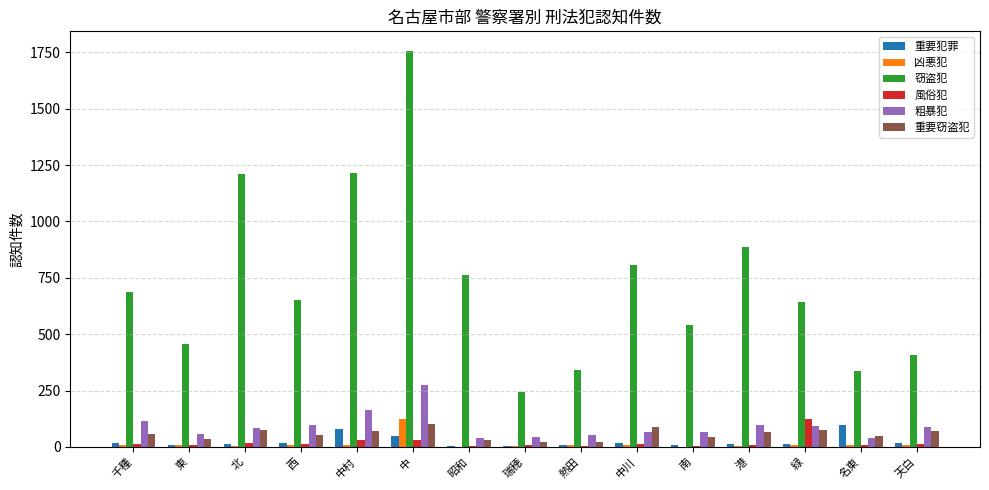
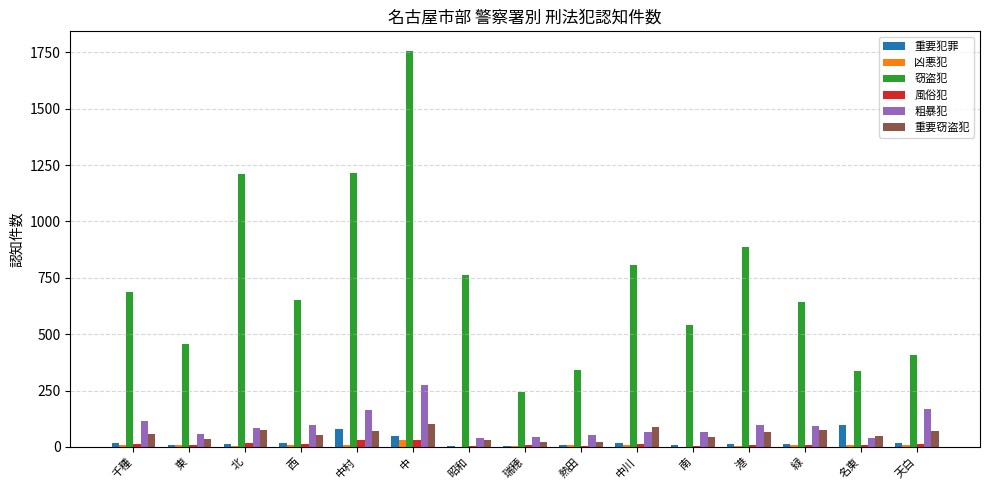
  {
    "重要犯罪": {
      "千種": 20,
      "北": 10,
      "西": 20,
      "中村": 80,
      "中": 50,
      "中川": 20,
      "港": 10,
      "緑": 10,
      "名東": 100,
      "天白": 20
    },
    "凶悪犯": {
-     "中": 120
+     "中": 30
    },
    "窃盗犯": {
      "千種": 690,
      "東": 460,
      "北": 1210,
      "西": 650,
      "中村": 1210,
      "中": 1760,
      "昭和": 760,
      "瑞穂": 240,
      "熱田": 340,
      "中川": 810,
      "南": 540,
      "港": 890,
      "緑": 640,
      "名東": 340,
      "天白": 410
    },
    "風俗犯": {
      "千種": 10,
      "北": 20,
      "西": 10,
      "中村": 30,
      "中": 30,
      "中川": 10,
-     "緑": 120,
+     "緑": 10,
      "天白": 20
    },
    "粗暴犯": {
      "千種": 110,
      "東": 60,
      "北": 80,
      "西": 100,
      "中村": 170,
      "中": 280,
      "昭和": 40,
      "瑞穂": 50,
      "熱田": 50,
      "中川": 70,
      "南": 70,
      "港": 100,
      "緑": 90,
      "名東": 40,
-     "天白": 90
+     "天白": 170
    },
    "重要窃盗犯": {
      "千種": 60,
      "東": 30,
      "北": 80,
      "西": 50,
      "中村": 70,
      "中": 100,
      "昭和": 30,
      "瑞穂": 20,
      "熱田": 20,
      "中川": 90,
      "南": 40,
      "港": 70,
      "緑": 80,
      "名東": 50,
      "天白": 70
    }
  }
